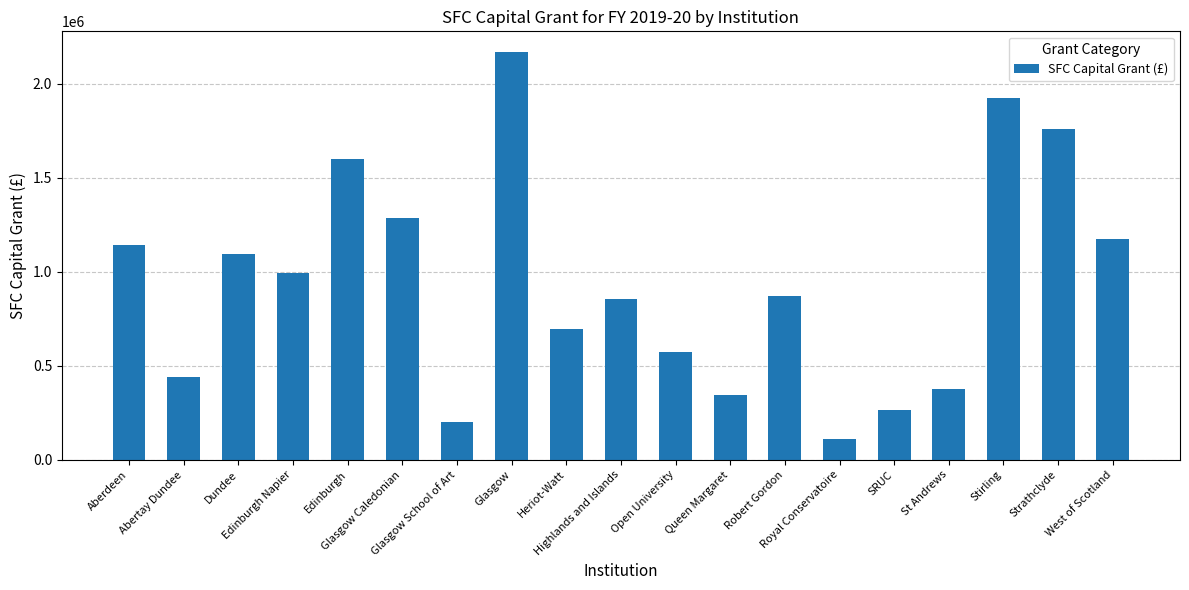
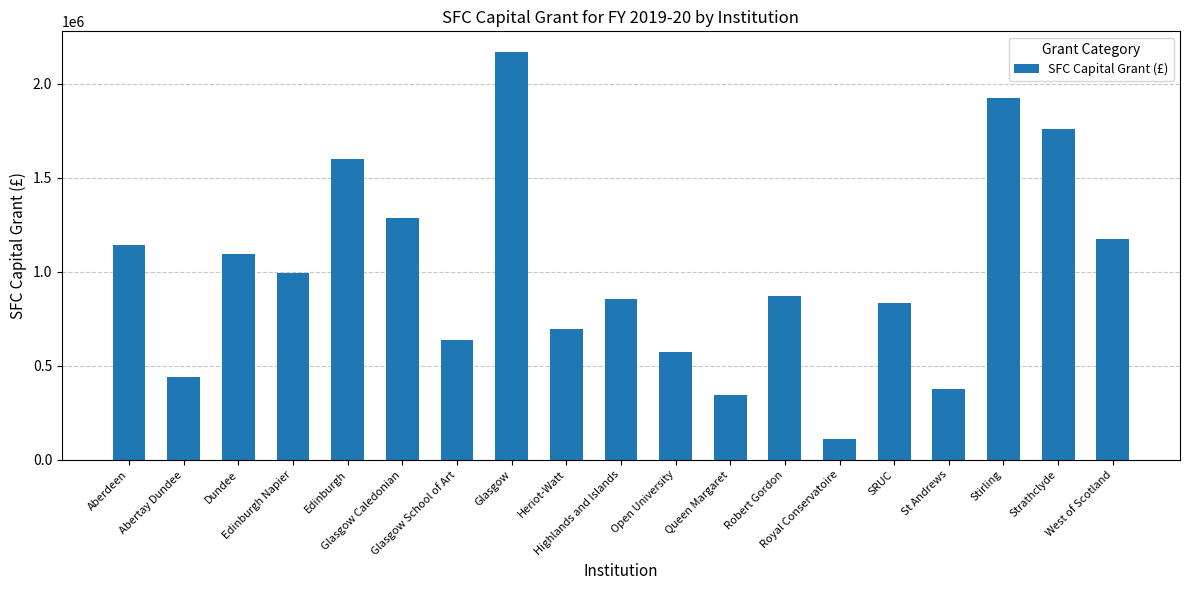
  {
    "Aberdeen": 1140000,
    "Abertay Dundee": 440000,
    "Dundee": 1100000,
    "Edinburgh Napier": 990000,
    "Edinburgh": 1600000,
    "Glasgow Caledonian": 1290000,
-   "Glasgow School of Art": 200000,
+   "Glasgow School of Art": 640000,
    "Glasgow": 2170000,
    "Heriot-Watt": 700000,
    "Highlands and Islands": 860000,
    "Open University": 570000,
    "Queen Margaret": 340000,
    "Robert Gordon": 870000,
    "Royal Conservatoire": 110000,
-   "SRUC": 260000,
+   "SRUC": 830000,
    "St Andrews": 370000,
    "Stirling": 1930000,
    "Strathclyde": 1760000,
    "West of Scotland": 1170000
  }
